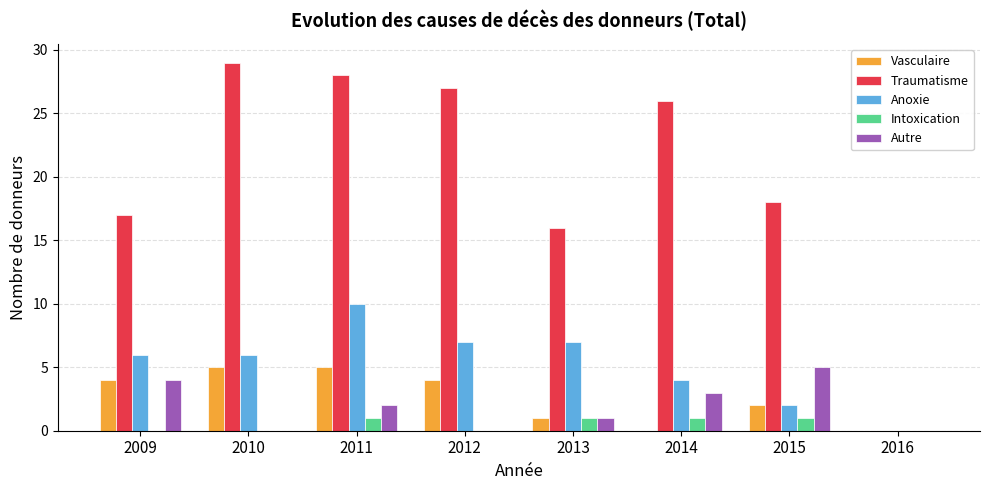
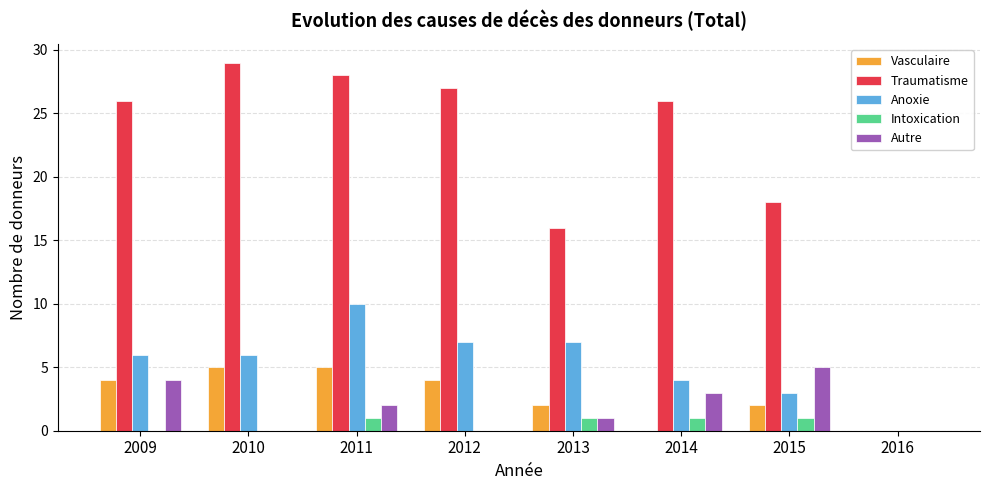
  {
    "Vasculaire": {
      "2009": 4,
      "2010": 5,
      "2011": 5,
      "2012": 4,
-     "2013": 1,
+     "2013": 2,
      "2014": 0,
      "2015": 2,
      "2016": 0
    },
    "Traumatisme": {
-     "2009": 17,
+     "2009": 26,
      "2010": 29,
      "2011": 28,
      "2012": 27,
      "2013": 16,
      "2014": 26,
      "2015": 18,
      "2016": 0
    },
    "Anoxie": {
      "2009": 6,
      "2010": 6,
      "2011": 10,
      "2012": 7,
      "2013": 7,
      "2014": 4,
-     "2015": 2,
+     "2015": 3,
      "2016": 0
    },
    "Intoxication": {
      "2009": 0,
      "2010": 0,
      "2011": 1,
      "2012": 0,
      "2013": 1,
      "2014": 1,
      "2015": 1,
      "2016": 0
    },
    "Autre": {
      "2009": 4,
      "2010": 0,
      "2011": 2,
      "2012": 0,
      "2013": 1,
      "2014": 3,
      "2015": 5,
      "2016": 0
    }
  }
